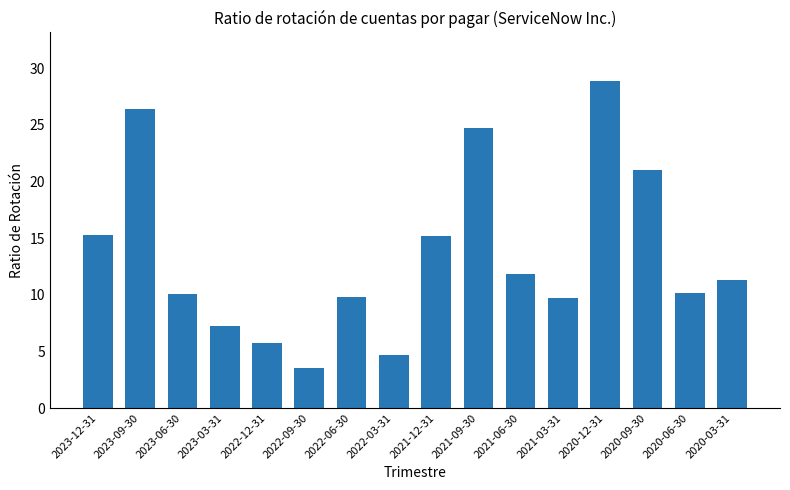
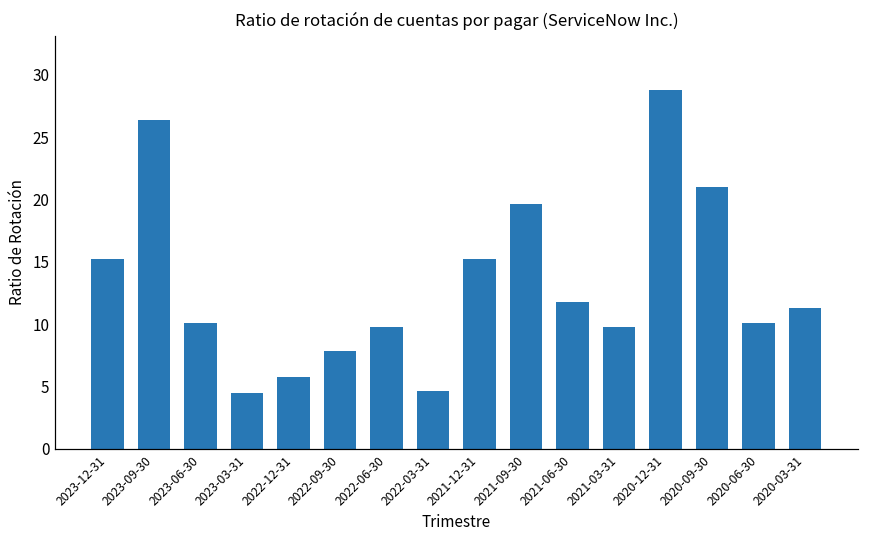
  {
    "2023-12-31": 15.3,
    "2023-09-30": 26.4,
    "2023-06-30": 10.1,
-   "2023-03-31": 7.2,
+   "2023-03-31": 4.5,
    "2022-12-31": 5.7,
-   "2022-09-30": 3.5,
+   "2022-09-30": 7.9,
    "2022-06-30": 9.8,
    "2022-03-31": 4.7,
    "2021-12-31": 15.2,
-   "2021-09-30": 24.7,
+   "2021-09-30": 19.6,
    "2021-06-30": 11.8,
    "2021-03-31": 9.8,
    "2020-12-31": 28.8,
    "2020-09-30": 21.0,
    "2020-06-30": 10.1,
    "2020-03-31": 11.3
  }
